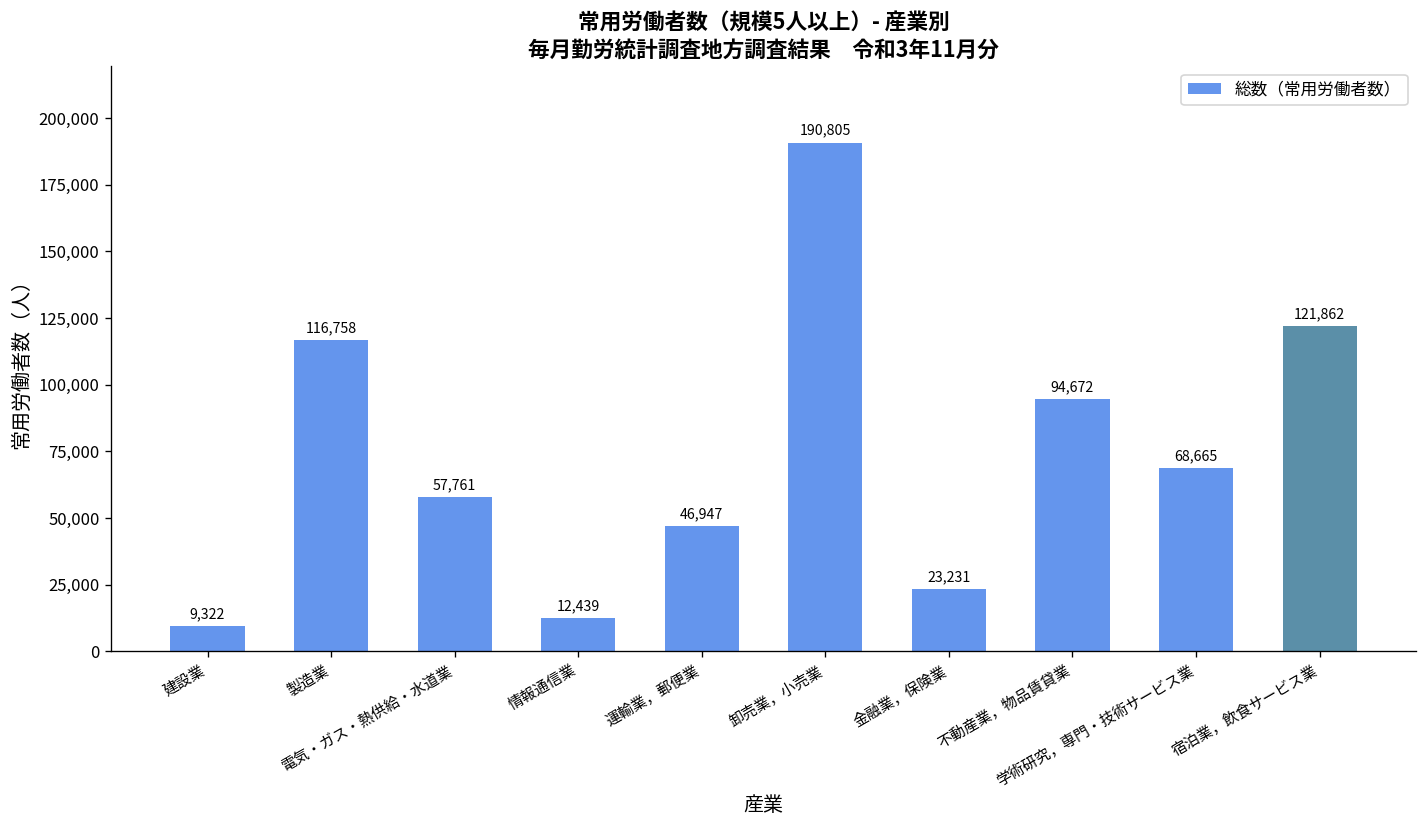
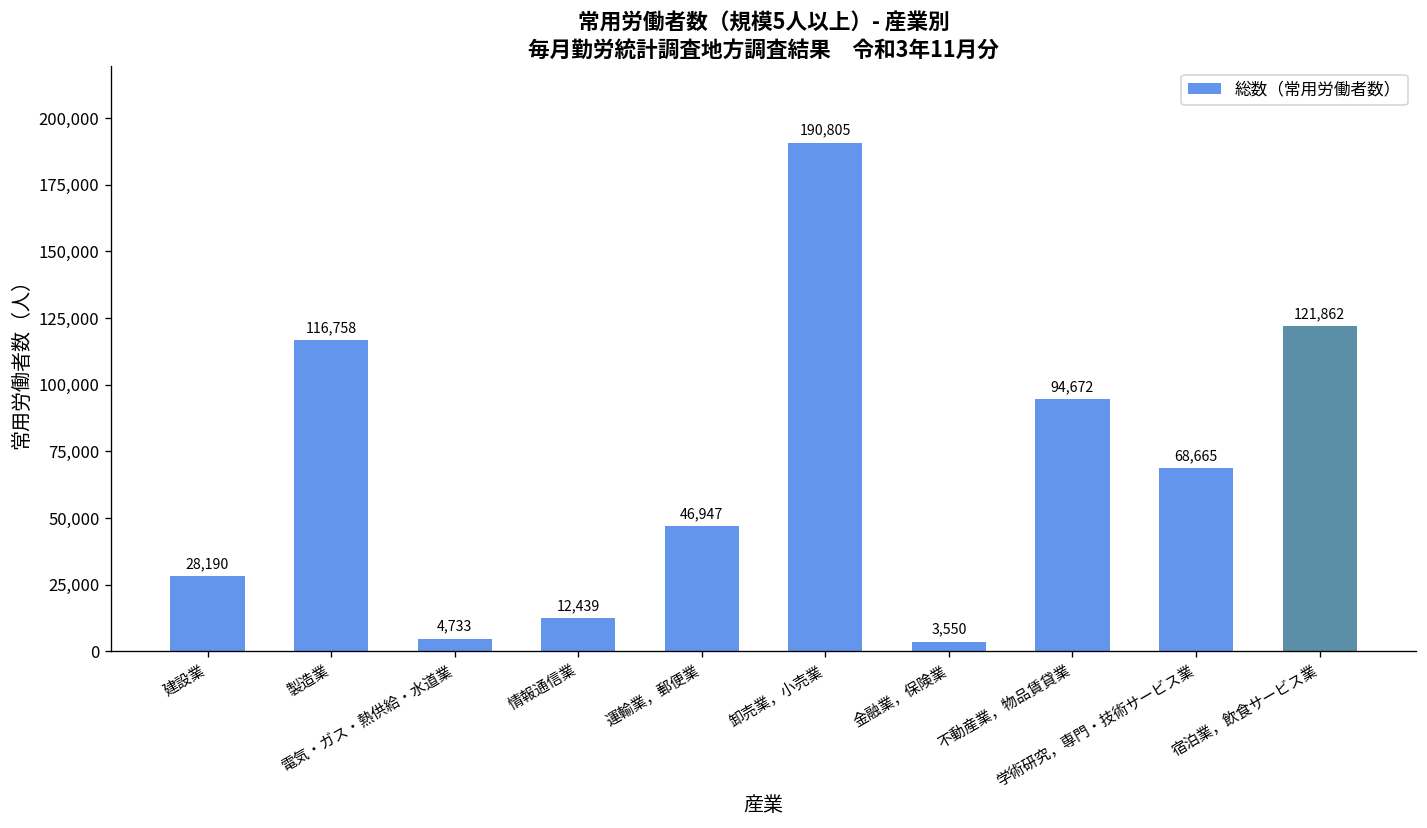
  {
-   "建設業": "9,322",
+   "建設業": "28,190",
    "製造業": "116,758",
-   "電気・ガス・熱供給・水道業": "57,761",
+   "電気・ガス・熱供給・水道業": "4,733",
    "情報通信業": "12,439",
    "運輸業，郵便業": "46,947",
    "卸売業，小売業": "190,805",
-   "金融業，保険業": "23,231",
+   "金融業，保険業": "3,550",
    "不動産業，物品賃貸業": "94,672",
    "学術研究，専門・技術サービス業": "68,665",
    "宿泊業，飲食サービス業": "121,862"
  }
